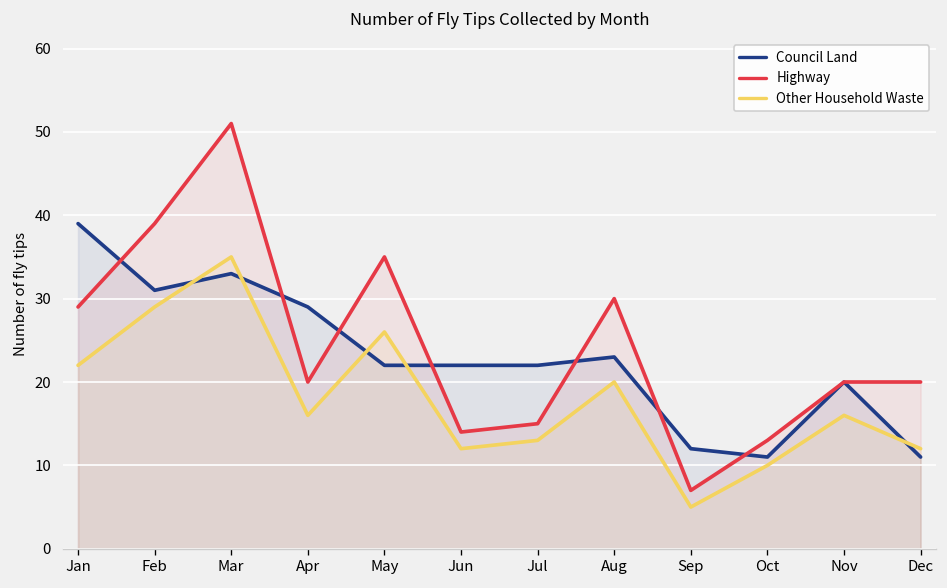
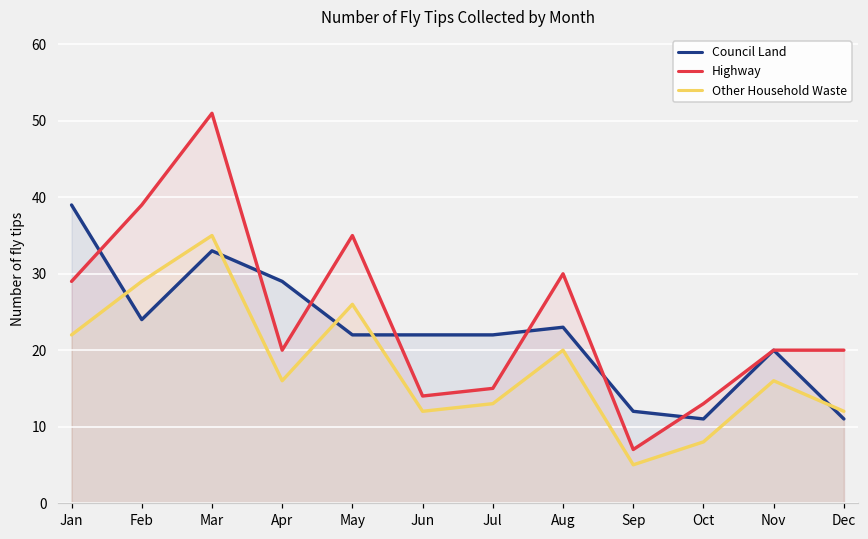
  {
    "Council Land": {
      "Jan": 39,
-     "Feb": 31,
+     "Feb": 24,
      "Mar": 33,
      "Apr": 29,
      "May": 22,
      "Jun": 22,
      "Jul": 22,
      "Aug": 23,
      "Sep": 12,
      "Oct": 11,
      "Dec": 11
    },
    "Highway": {
      "Jan": 29,
      "Feb": 39,
      "Mar": 51,
      "Apr": 20,
      "May": 35,
      "Jun": 14,
      "Jul": 15,
      "Aug": 30,
      "Sep": 7,
      "Oct": 13,
      "Dec": 20
    },
    "Other Household Waste": {
      "Jan": 22,
      "Feb": 29,
      "Mar": 35,
      "Apr": 16,
      "May": 26,
      "Jun": 12,
      "Jul": 13,
      "Aug": 20,
      "Sep": 5,
-     "Oct": 10,
+     "Oct": 8,
      "Nov": 16,
      "Dec": 12
    }
  }
